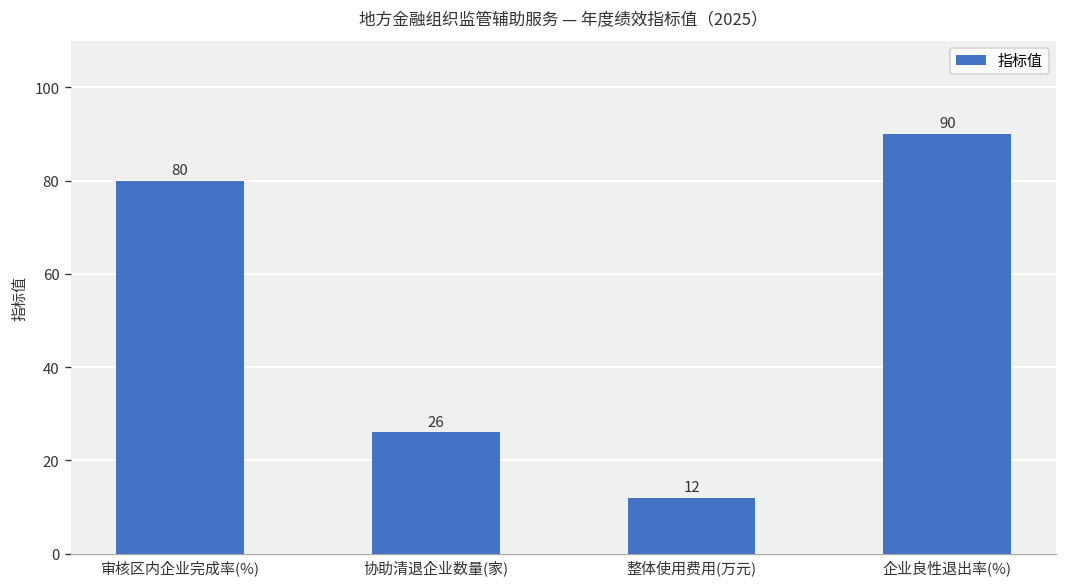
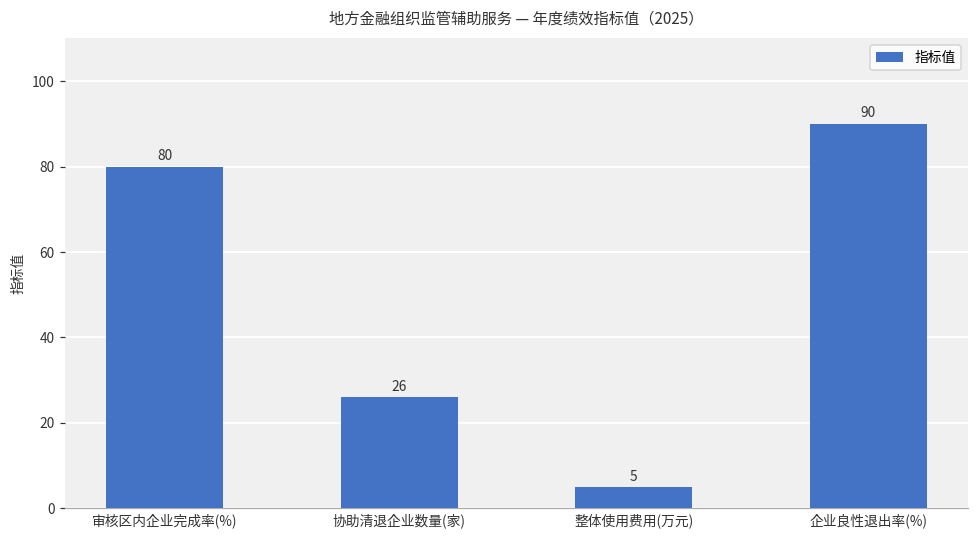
  {
    "审核区内企业完成率(%)": 80,
    "协助清退企业数量(家)": 26,
-   "整体使用费用(万元)": 12,
+   "整体使用费用(万元)": 5,
    "企业良性退出率(%)": 90
  }
